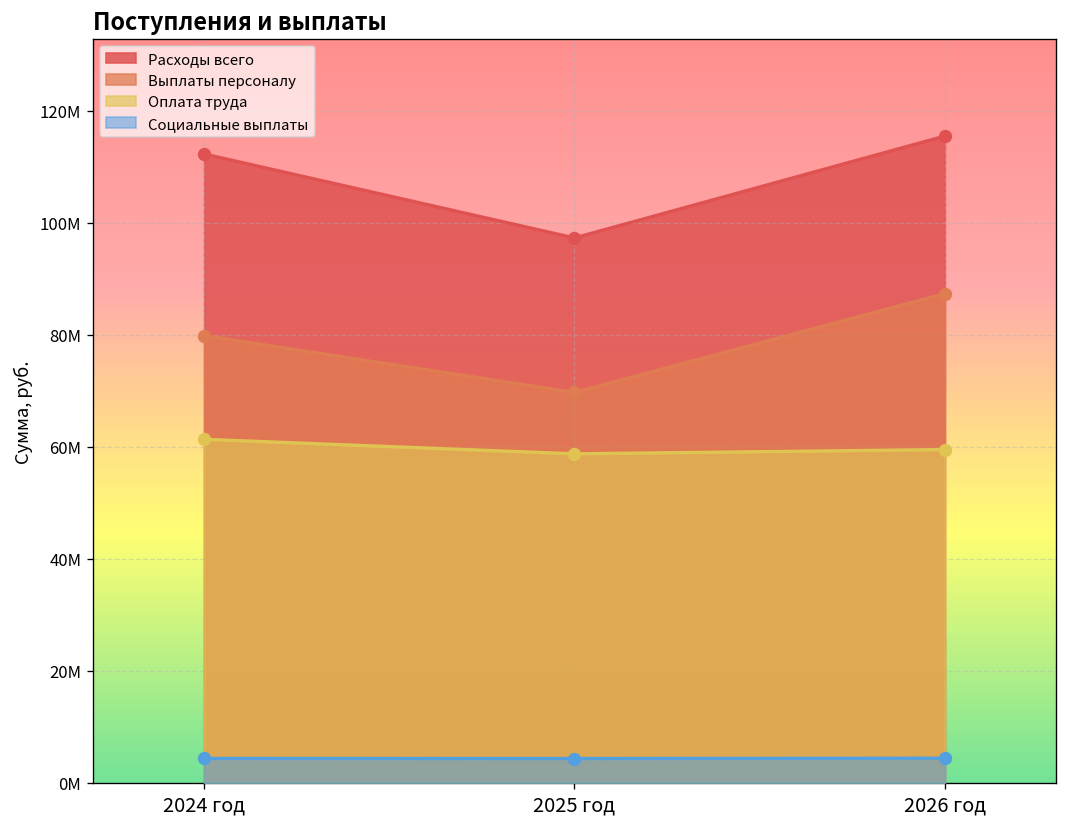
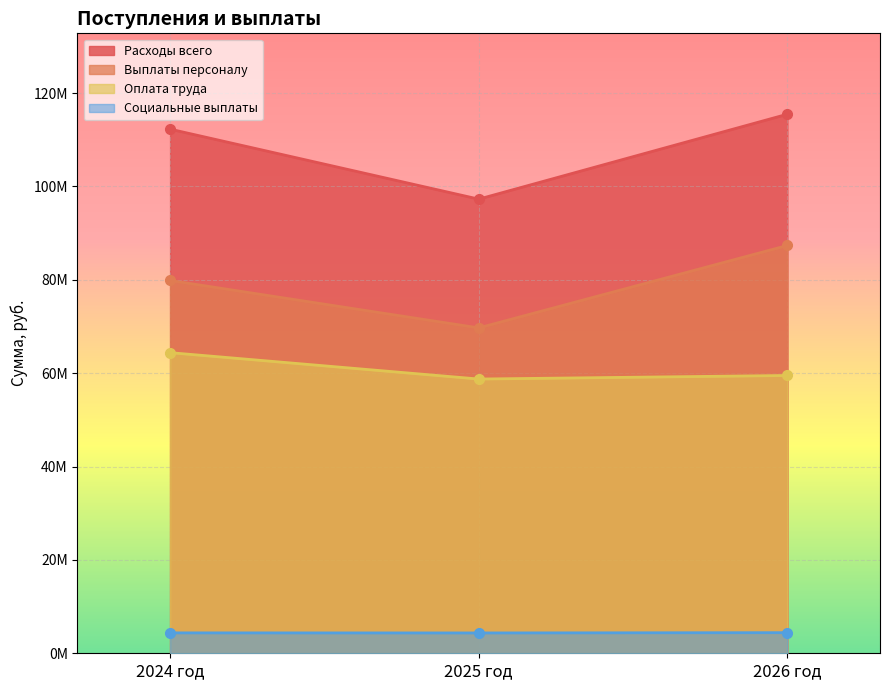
  {
    "Оплата труда": {
-     "2024 год": 61000000,
+     "2024 год": 64000000,
      "2025 год": 59000000,
      "2026 год": 60000000
    },
    "Социальные выплаты": {
      "2024 год": 4000000,
      "2025 год": 4000000,
      "2026 год": 4000000
    }
  }
